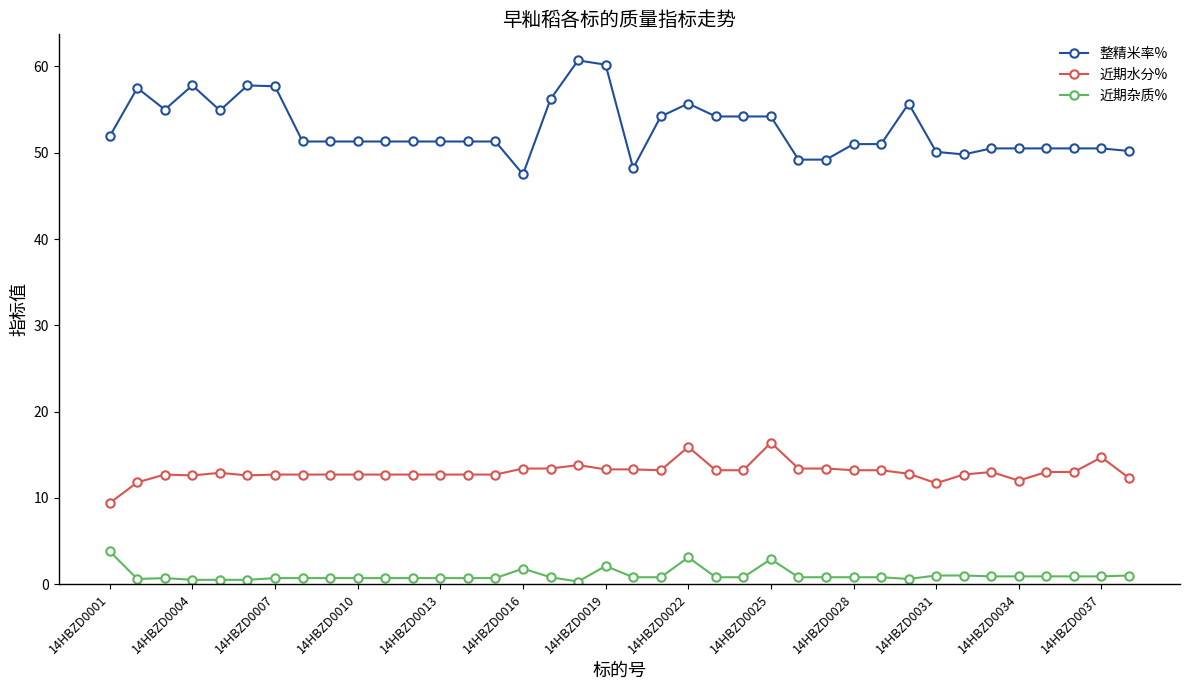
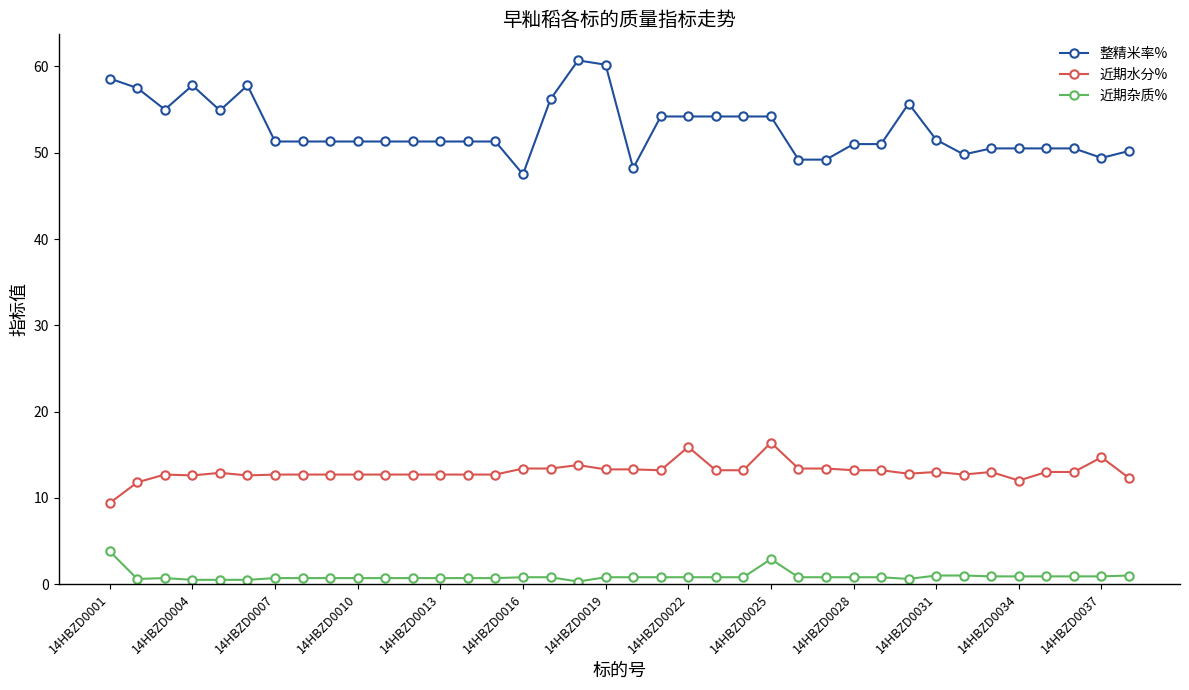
  {
    "整精米率%": {
-     "14HBZD0001": 52,
+     "14HBZD0001": 59,
      "14HBZD0004": 58,
-     "14HBZD0007": 58,
+     "14HBZD0007": 51,
      "14HBZD0010": 51,
      "14HBZD0013": 51,
      "14HBZD0016": 48,
      "14HBZD0019": 60,
-     "14HBZD0022": 56,
+     "14HBZD0022": 54,
      "14HBZD0025": 54,
      "14HBZD0028": 51,
-     "14HBZD0031": 50,
+     "14HBZD0031": 52,
      "14HBZD0034": 51,
-     "14HBZD0037": 51
+     "14HBZD0037": 49
    },
    "近期水分%": {
      "14HBZD0001": 9,
      "14HBZD0004": 13,
      "14HBZD0007": 13,
      "14HBZD0010": 13,
      "14HBZD0013": 13,
      "14HBZD0016": 13,
      "14HBZD0019": 13,
      "14HBZD0022": 16,
      "14HBZD0025": 16,
      "14HBZD0028": 13,
-     "14HBZD0031": 12,
+     "14HBZD0031": 13,
      "14HBZD0034": 12,
      "14HBZD0037": 15
    },
    "近期杂质%": {
      "14HBZD0001": 4,
      "14HBZD0004": 1,
      "14HBZD0007": 1,
      "14HBZD0010": 1,
      "14HBZD0013": 1,
-     "14HBZD0016": 2,
-     "14HBZD0019": 2,
-     "14HBZD0022": 3,
+     "14HBZD0016": 1,
+     "14HBZD0019": 1,
+     "14HBZD0022": 1,
      "14HBZD0025": 3,
      "14HBZD0028": 1,
      "14HBZD0031": 1,
      "14HBZD0034": 1,
      "14HBZD0037": 1
    }
  }
